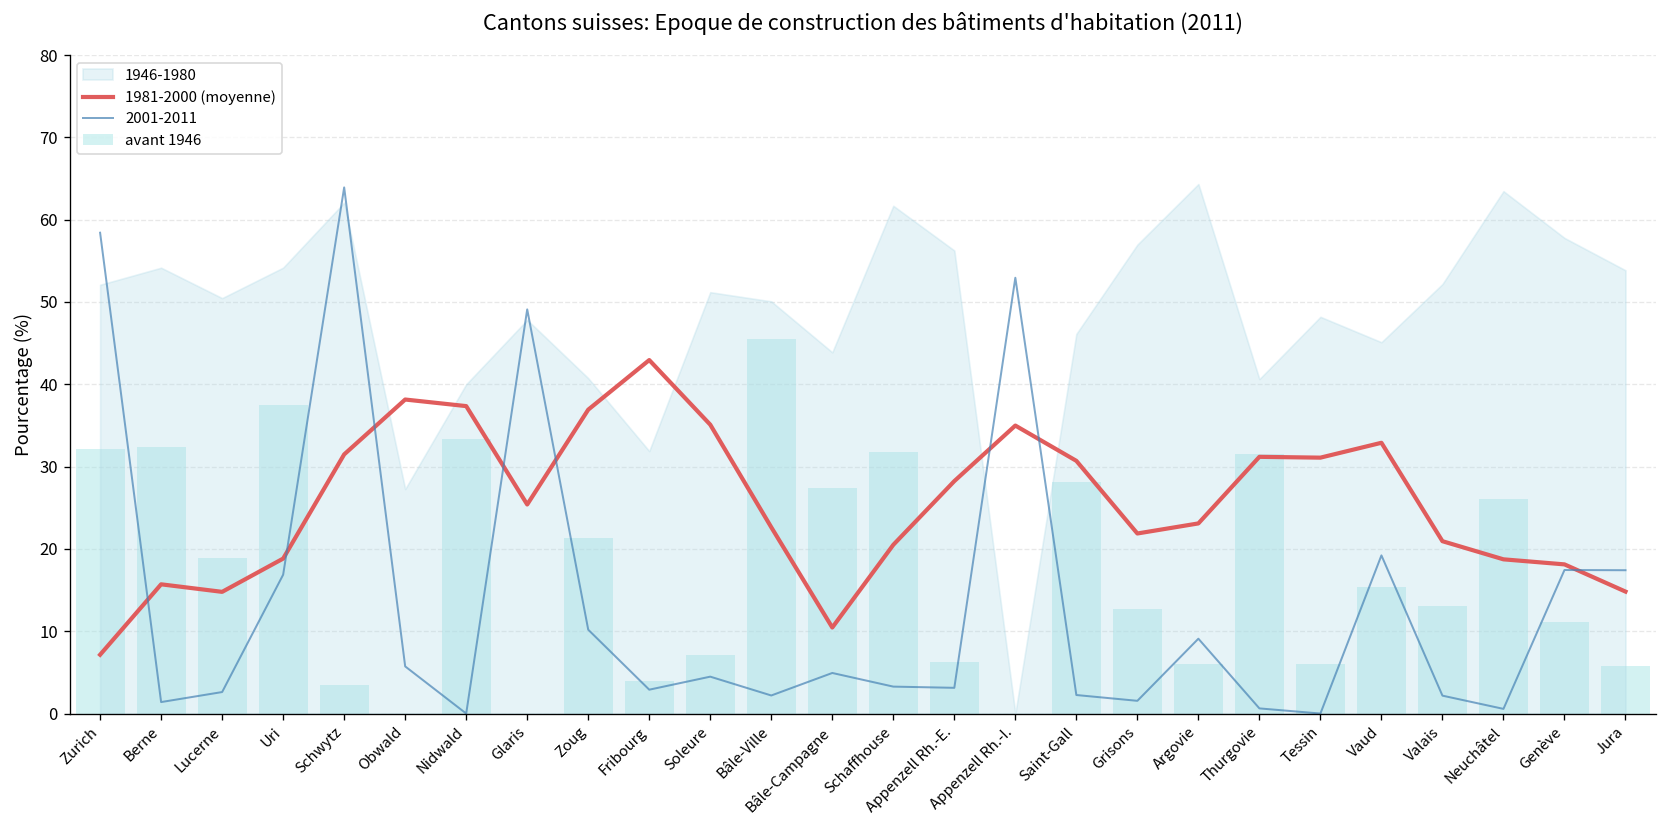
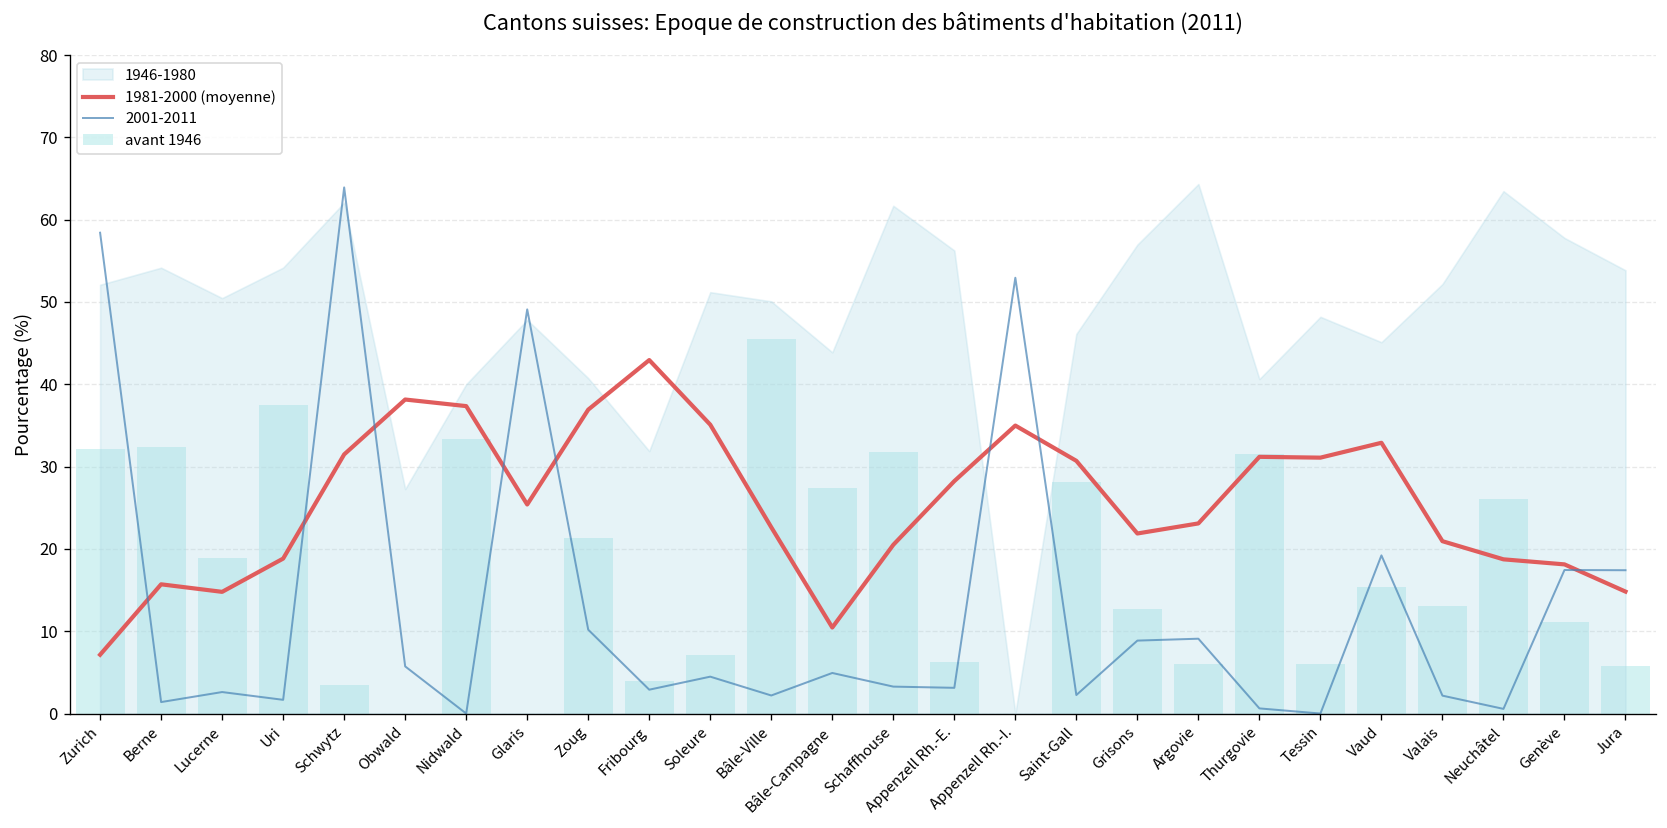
  {
    "1981-2000 (moyenne)": {
      "Zurich": 7,
      "Berne": 16,
      "Lucerne": 15,
      "Uri": 19,
      "Schwytz": 31,
      "Obwald": 38,
      "Nidwald": 37,
      "Glaris": 25,
      "Zoug": 37,
      "Fribourg": 43,
      "Soleure": 35,
      "Bâle-Ville": 23,
      "Bâle-Campagne": 10,
      "Schaffhouse": 20,
      "Appenzell Rh.-E.": 28,
      "Appenzell Rh.-I.": 35,
      "Saint-Gall": 31,
      "Grisons": 22,
      "Argovie": 23,
      "Thurgovie": 31,
      "Tessin": 31,
      "Vaud": 33,
      "Valais": 21,
      "Neuchâtel": 19,
      "Genève": 18,
      "Jura": 15
    },
    "2001-2011": {
      "Zurich": 58,
      "Berne": 1,
      "Lucerne": 3,
-     "Uri": 17,
+     "Uri": 2,
      "Schwytz": 64,
      "Obwald": 6,
      "Nidwald": 0,
      "Glaris": 49,
      "Zoug": 10,
      "Fribourg": 3,
      "Soleure": 4,
      "Bâle-Ville": 2,
      "Bâle-Campagne": 5,
      "Schaffhouse": 3,
      "Appenzell Rh.-E.": 3,
      "Appenzell Rh.-I.": 53,
      "Saint-Gall": 2,
-     "Grisons": 2,
+     "Grisons": 9,
      "Argovie": 9,
      "Thurgovie": 1,
      "Tessin": 0,
      "Vaud": 19,
      "Valais": 2,
      "Neuchâtel": 1,
      "Genève": 17,
      "Jura": 17
    }
  }
